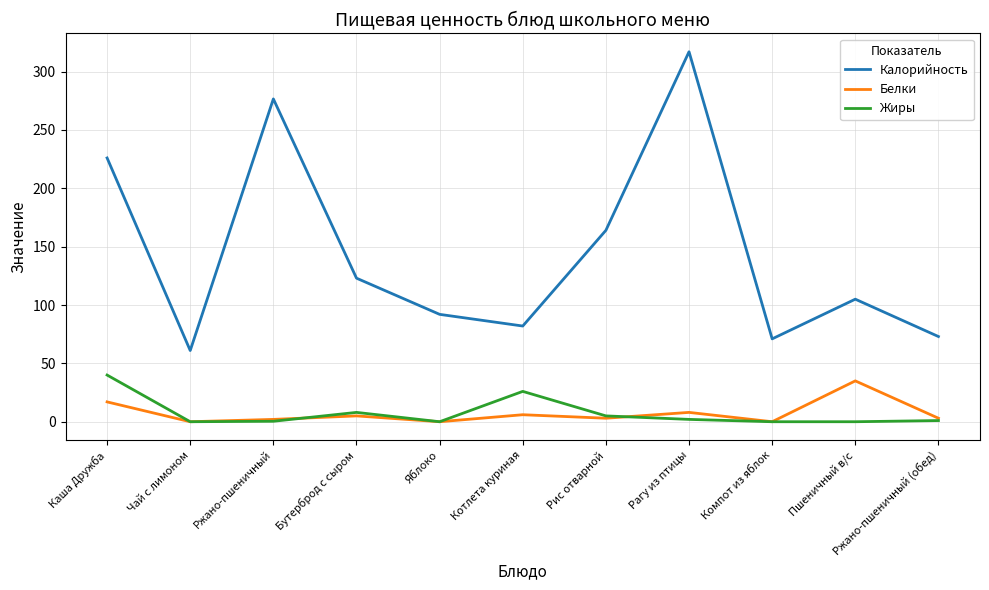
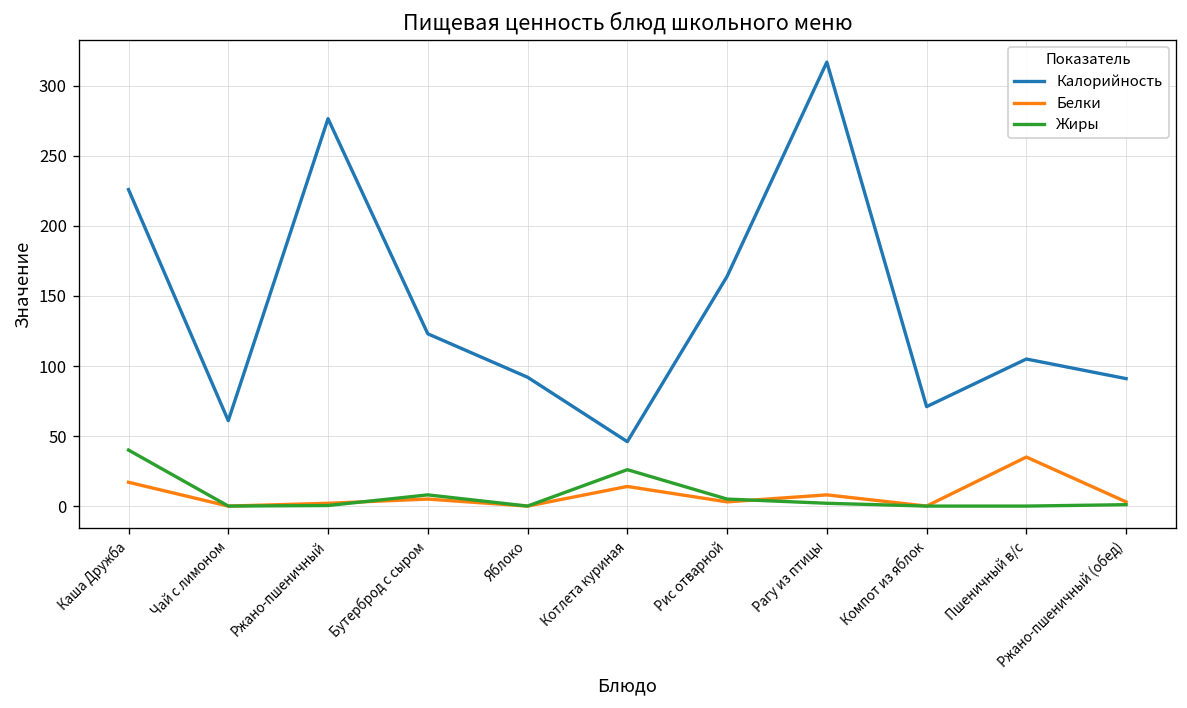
  {
    "Калорийность": {
      "Каша Дружба": 226,
      "Чай с лимоном": 61,
      "Ржано-пшеничный": 277,
      "Бутерброд с сыром": 123,
      "Яблоко": 92,
-     "Котлета куриная": 82,
+     "Котлета куриная": 46,
      "Рис отварной": 164,
      "Рагу из птицы": 317,
      "Компот из яблок": 71,
      "Пшеничный в/с": 105,
-     "Ржано-пшеничный (обед)": 73
+     "Ржано-пшеничный (обед)": 91
    },
    "Белки": {
      "Каша Дружба": 17,
      "Бутерброд с сыром": 5,
-     "Котлета куриная": 6,
+     "Котлета куриная": 14,
      "Рагу из птицы": 8,
      "Пшеничный в/с": 35
    },
    "Жиры": {
      "Каша Дружба": 40,
      "Бутерброд с сыром": 8,
      "Котлета куриная": 26,
      "Рагу из птицы": 2,
      "Пшеничный в/с": 0
    }
  }
